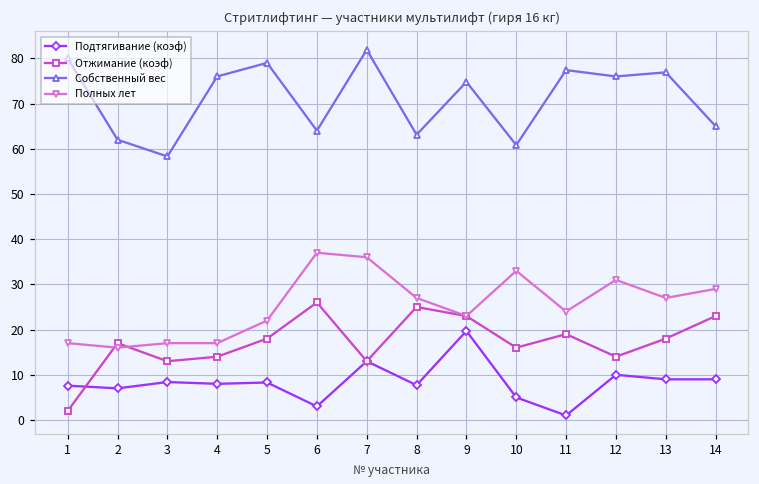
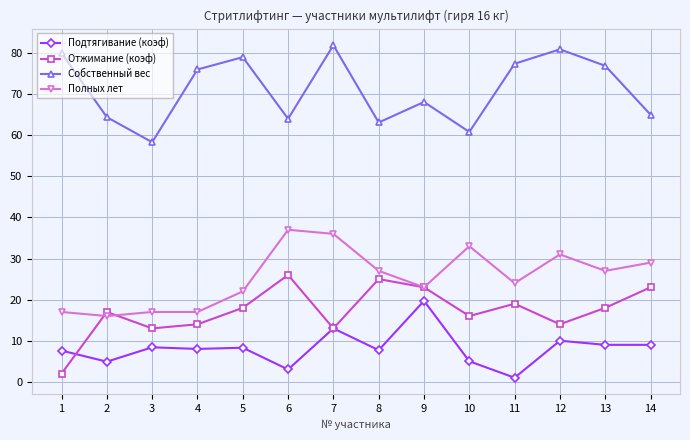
  {
    "Подтягивание (коэф)": {
      "1": 8,
-     "2": 7,
+     "2": 5,
      "3": 8,
      "4": 8,
      "5": 8,
      "6": 3,
      "8": 8,
      "9": 20,
      "10": 5,
      "11": 1,
      "12": 10,
      "13": 9,
      "14": 9
    },
    "Собственный вес": {
-     "2": 62,
+     "2": 64,
      "3": 58,
      "4": 76,
      "5": 79,
      "6": 64,
      "7": 82,
      "8": 63,
-     "9": 75,
+     "9": 68,
      "10": 61,
      "11": 77,
-     "12": 76,
+     "12": 81,
      "13": 77,
      "14": 65
    }
  }
